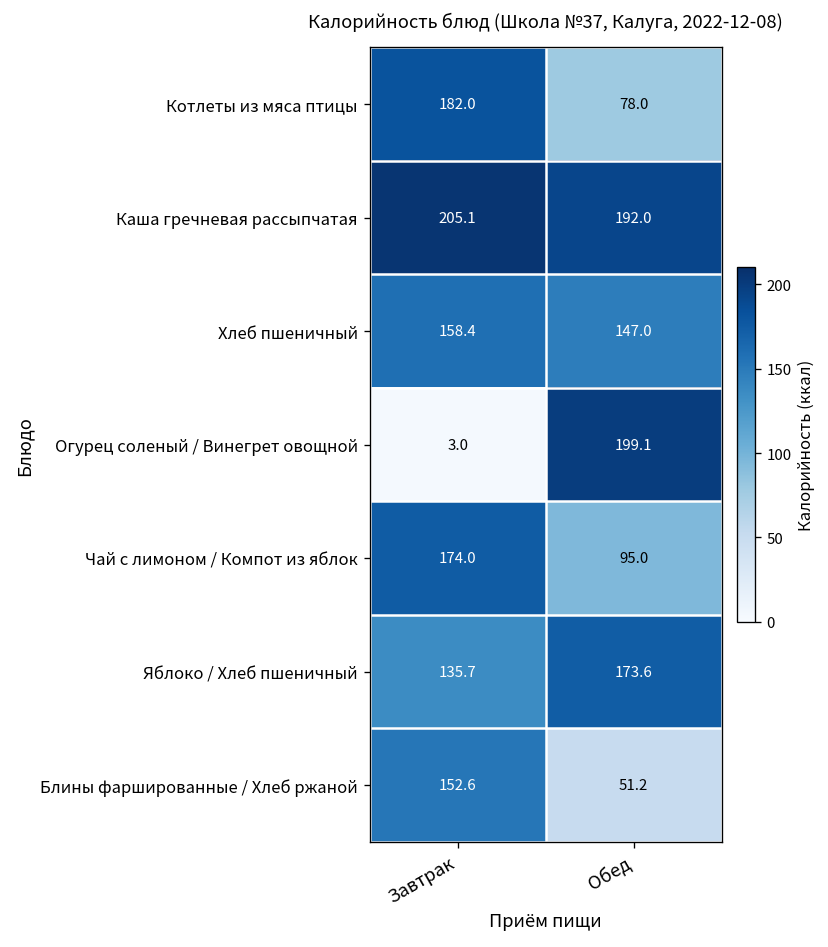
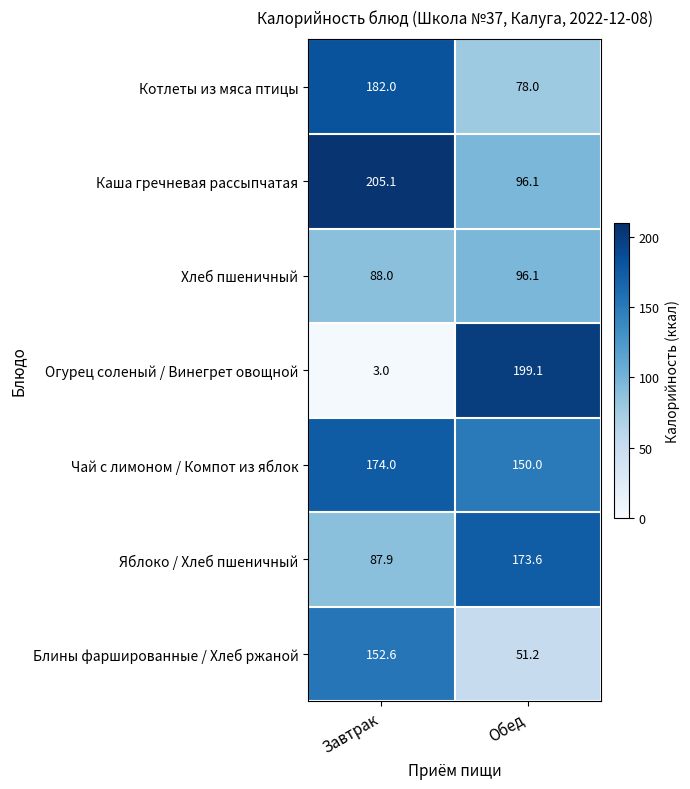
  {
    "Котлеты из мяса птицы": {
      "Завтрак": 182.0,
      "Обед": 78.0
    },
    "Каша гречневая рассыпчатая": {
      "Завтрак": 205.1,
-     "Обед": 192.0
+     "Обед": 96.1
    },
    "Хлеб пшеничный": {
-     "Завтрак": 158.4,
-     "Обед": 147.0
+     "Завтрак": 88.0,
+     "Обед": 96.1
    },
    "Огурец соленый / Винегрет овощной": {
      "Завтрак": 3.0,
      "Обед": 199.1
    },
    "Чай с лимоном / Компот из яблок": {
      "Завтрак": 174.0,
-     "Обед": 95.0
+     "Обед": 150.0
    },
    "Яблоко / Хлеб пшеничный": {
-     "Завтрак": 135.7,
+     "Завтрак": 87.9,
      "Обед": 173.6
    },
    "Блины фаршированные / Хлеб ржаной": {
      "Завтрак": 152.6,
      "Обед": 51.2
    }
  }
